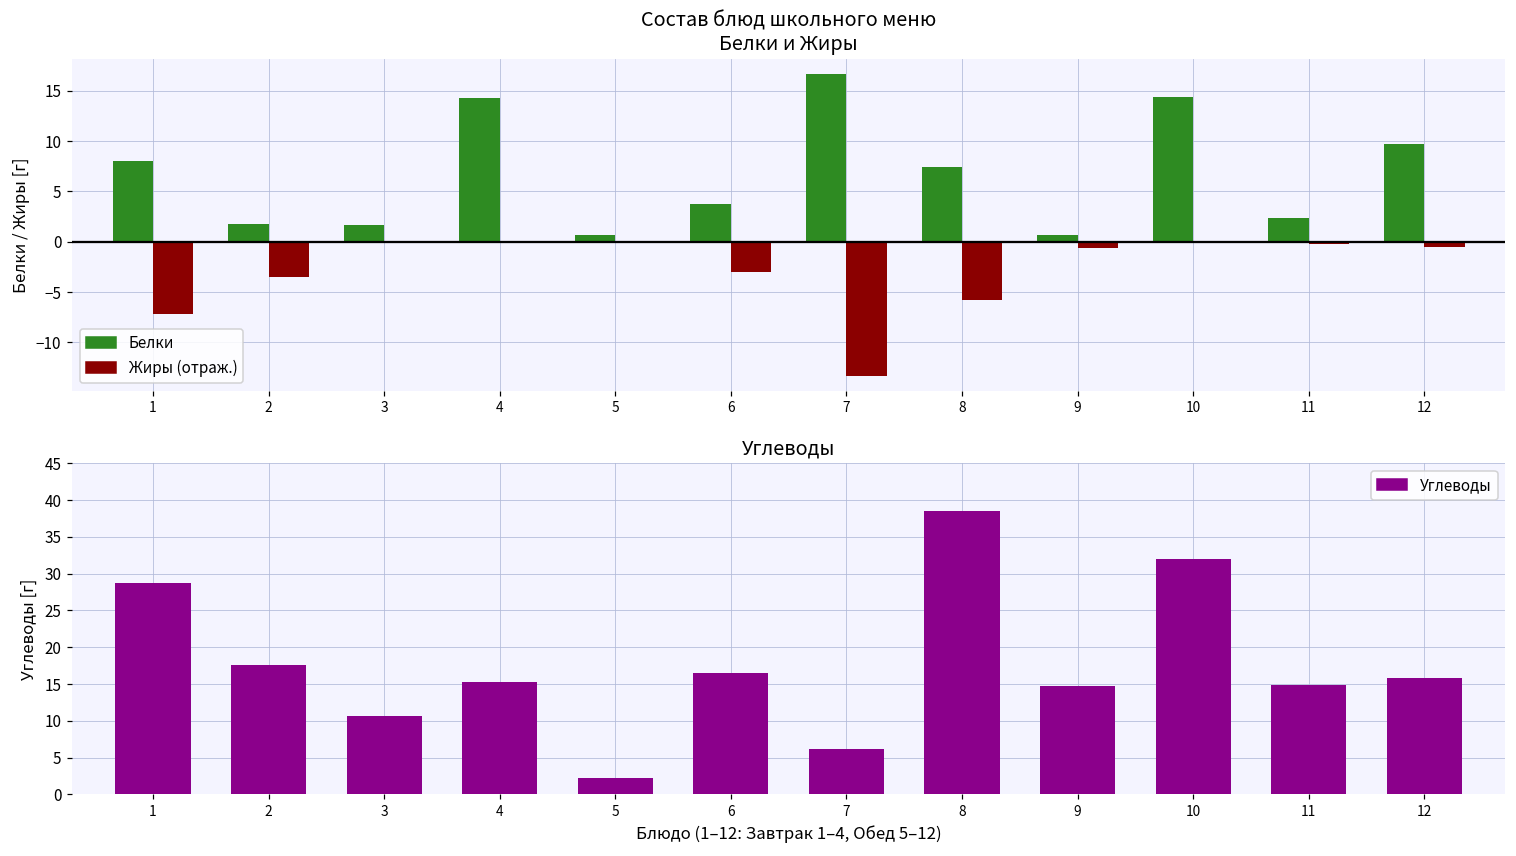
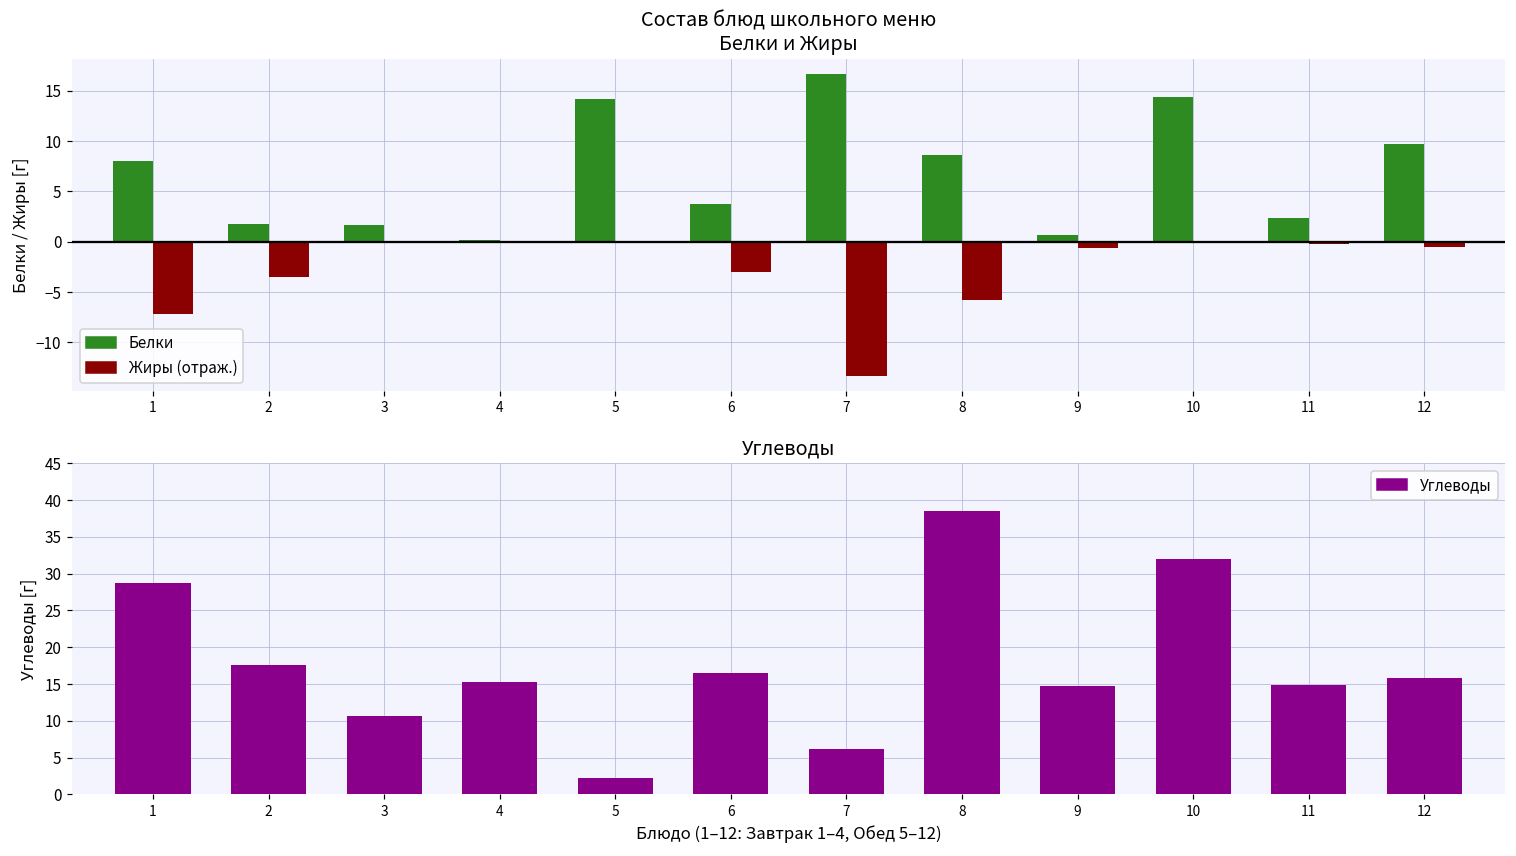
  {
    "Состав блюд школьного меню Белки и Жиры": {
      "Белки": {
        "1": 8,
        "2": 2,
        "3": 2,
-       "4": 14,
-       "5": 1,
+       "4": 0,
+       "5": 14,
        "6": 4,
        "7": 17,
-       "8": 7,
+       "8": 9,
        "9": 1,
        "10": 14,
        "11": 2,
        "12": 10
      }
    },
    "Углеводы": {
      "1": 29,
      "2": 18,
      "3": 11,
      "4": 15,
      "5": 2,
      "6": 17,
      "7": 6,
      "8": 39,
      "9": 15,
      "10": 32,
      "11": 15,
      "12": 16
    }
  }
